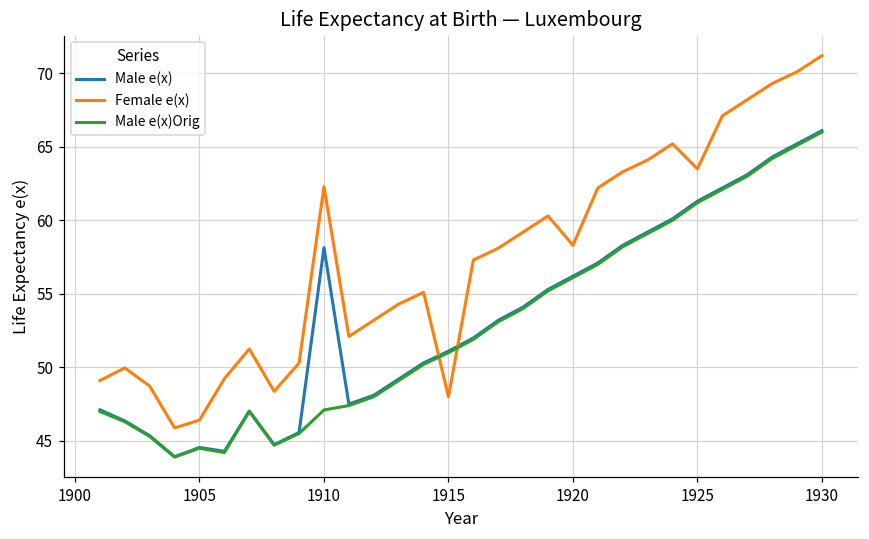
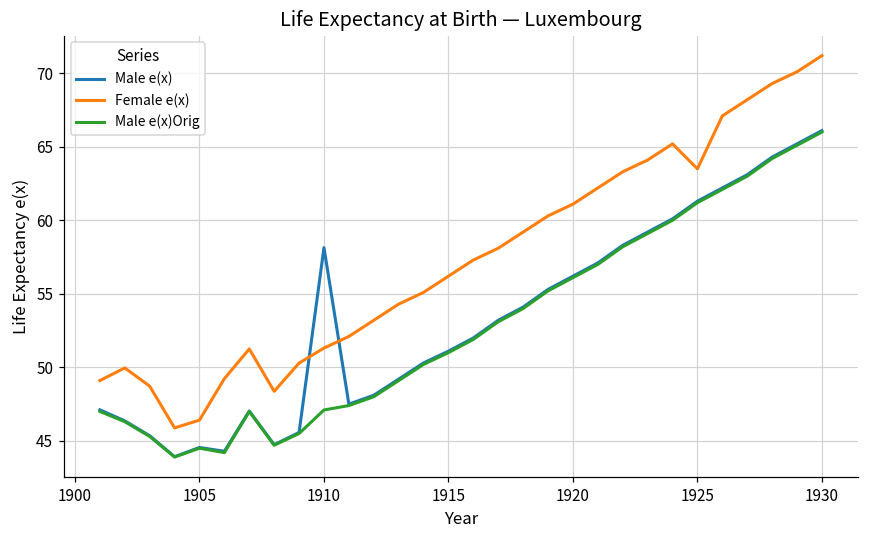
  {
    "Male e(x)": {
      "1910": 58.1
    },
    "Female e(x)": {
      "1905": 46.4,
-     "1910": 62.3,
-     "1915": 48.0,
-     "1920": 58.3,
+     "1910": 51.3,
+     "1915": 56.2,
+     "1920": 61.1,
      "1925": 63.5,
      "1930": 71.2
    },
    "Male e(x)Orig": {
      "1910": 47.1
    }
  }
